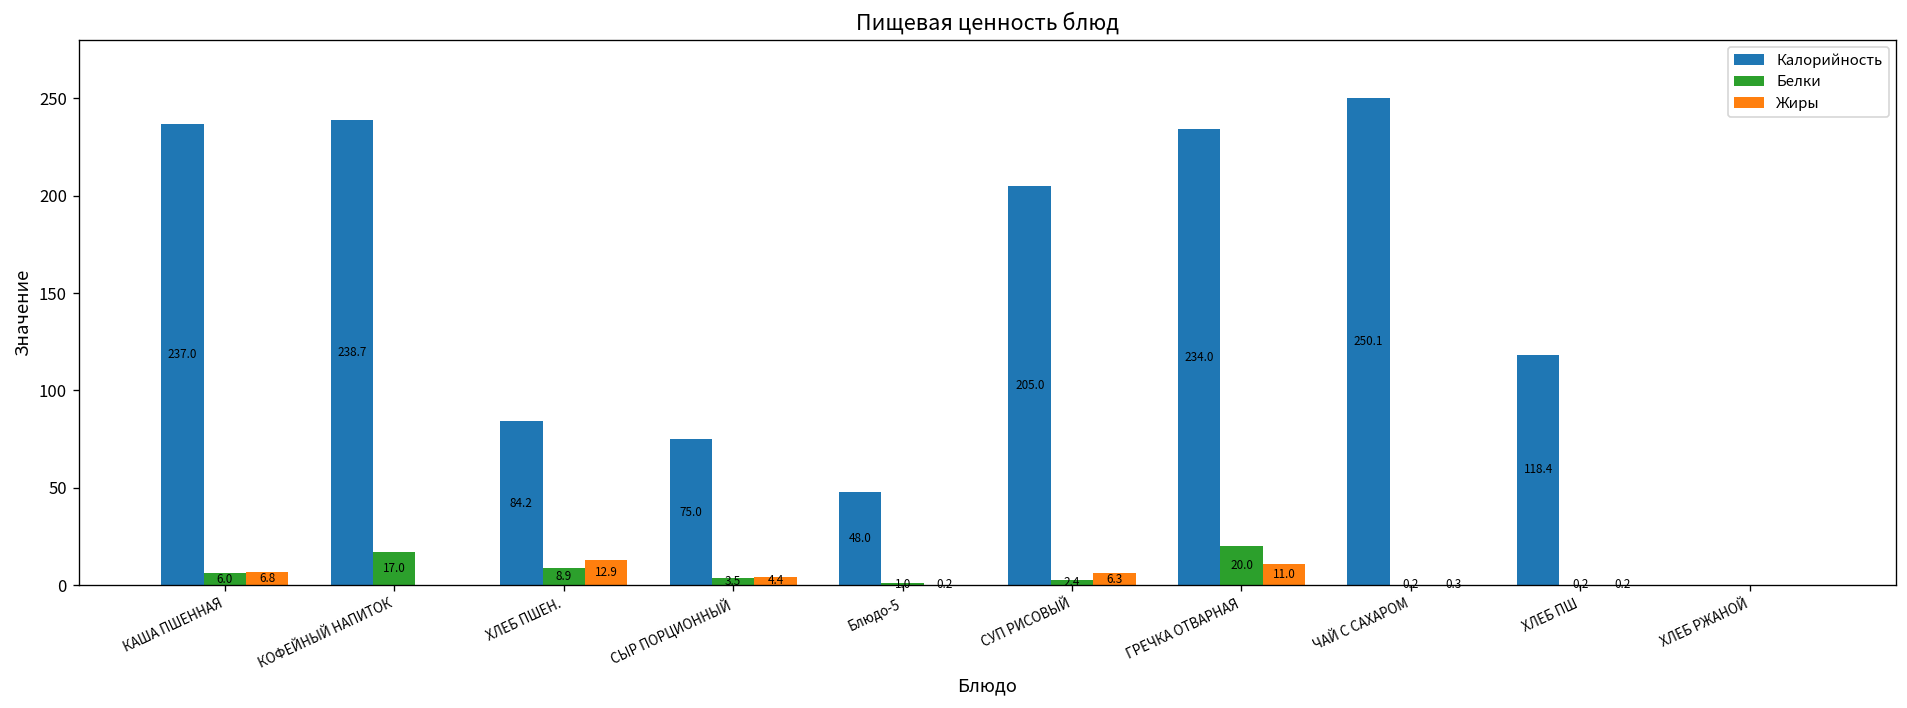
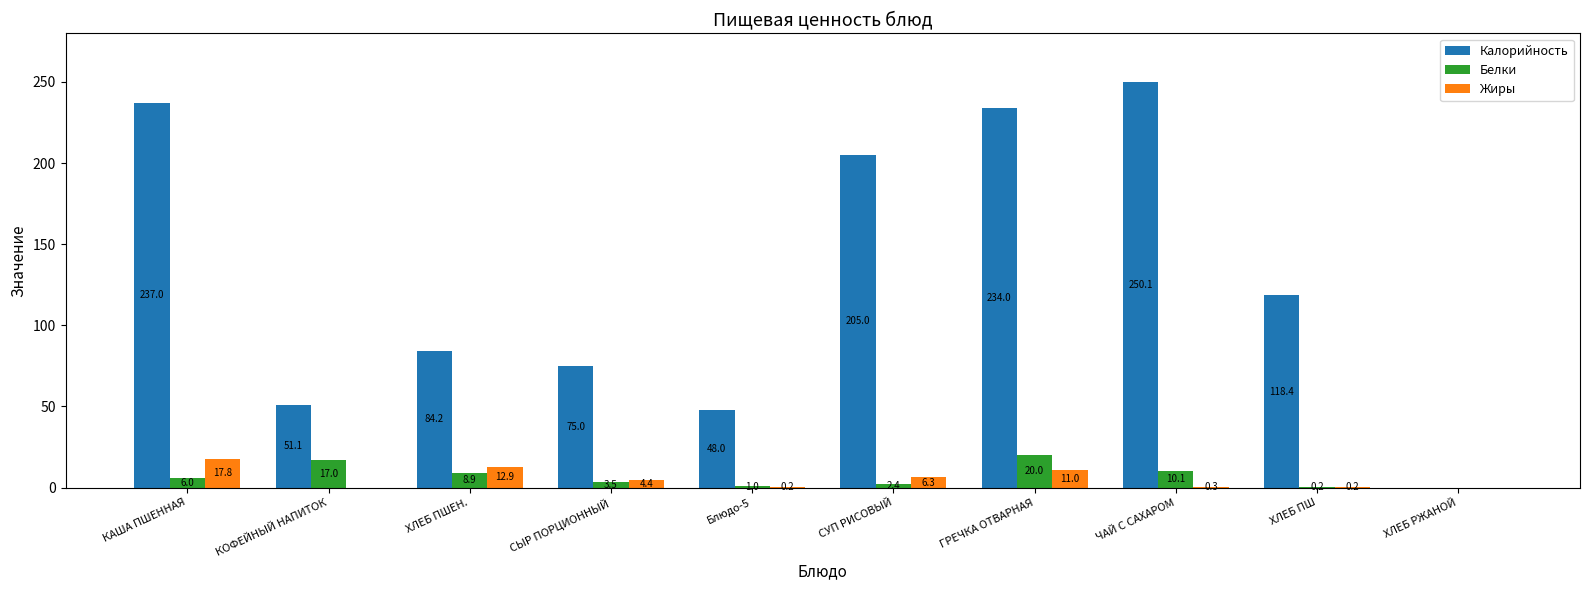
  {
    "Калорийность": {
      "КАША ПШЕННАЯ": 237.0,
-     "КОФЕЙНЫЙ НАПИТОК": 238.7,
+     "КОФЕЙНЫЙ НАПИТОК": 51.1,
      "ХЛЕБ ПШЕН.": 84.2,
      "СЫР ПОРЦИОННЫЙ": 75.0,
      "Блюдо-5": 48.0,
      "СУП РИСОВЫЙ": 205.0,
      "ГРЕЧКА ОТВАРНАЯ": 234.0,
      "ЧАЙ С САХАРОМ": 250.1,
      "ХЛЕБ ПШ": 118.4
    },
    "Белки": {
      "КАША ПШЕННАЯ": 6.0,
      "КОФЕЙНЫЙ НАПИТОК": 17.0,
      "ХЛЕБ ПШЕН.": 8.9,
      "СЫР ПОРЦИОННЫЙ": 3.5,
      "Блюдо-5": 1.0,
      "СУП РИСОВЫЙ": 2.4,
      "ГРЕЧКА ОТВАРНАЯ": 20.0,
-     "ЧАЙ С САХАРОМ": 0.2,
+     "ЧАЙ С САХАРОМ": 10.1,
      "ХЛЕБ ПШ": 0.2
    },
    "Жиры": {
-     "КАША ПШЕННАЯ": 6.8,
+     "КАША ПШЕННАЯ": 17.8,
      "ХЛЕБ ПШЕН.": 12.9,
      "СЫР ПОРЦИОННЫЙ": 4.4,
      "Блюдо-5": 0.2,
      "СУП РИСОВЫЙ": 6.3,
      "ГРЕЧКА ОТВАРНАЯ": 11.0,
      "ЧАЙ С САХАРОМ": 0.3,
      "ХЛЕБ ПШ": 0.2
    }
  }
